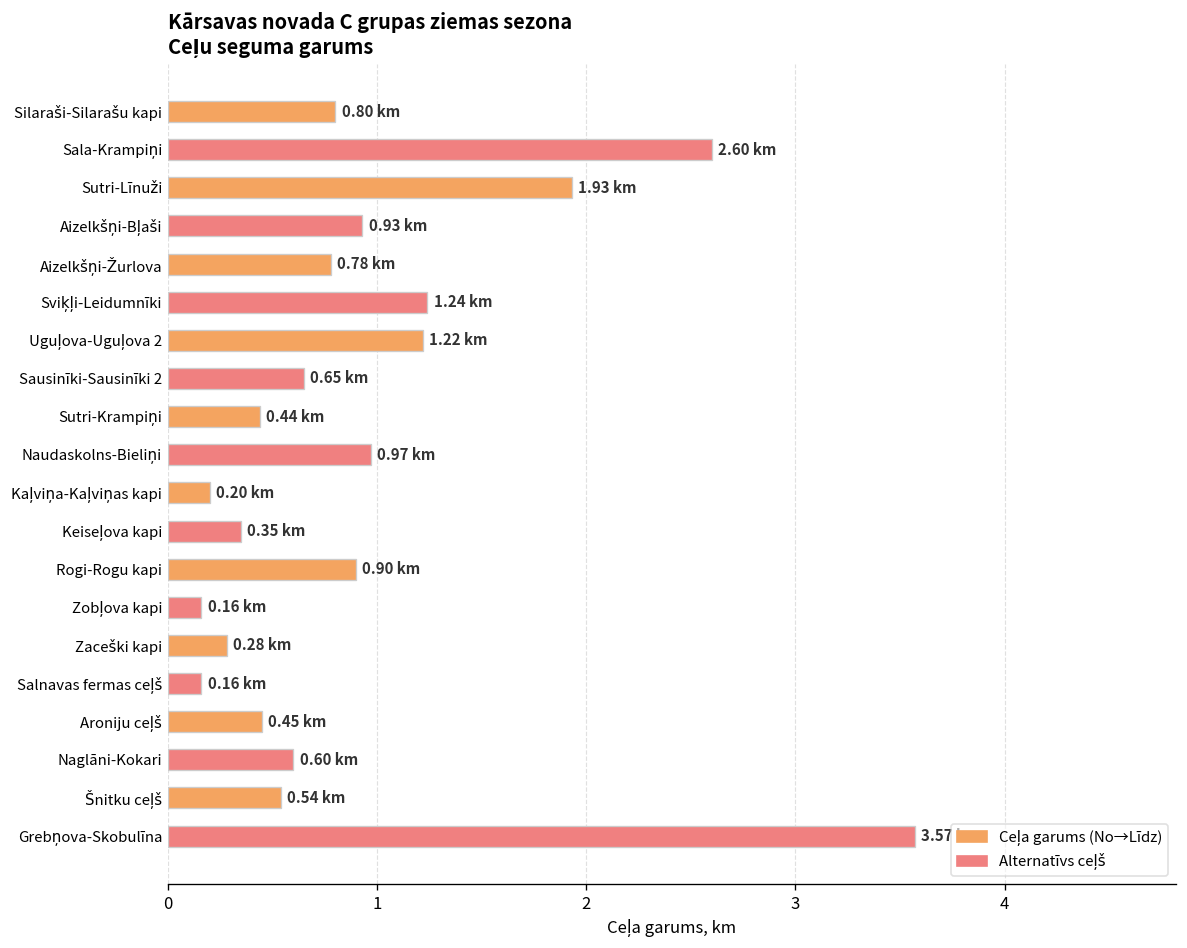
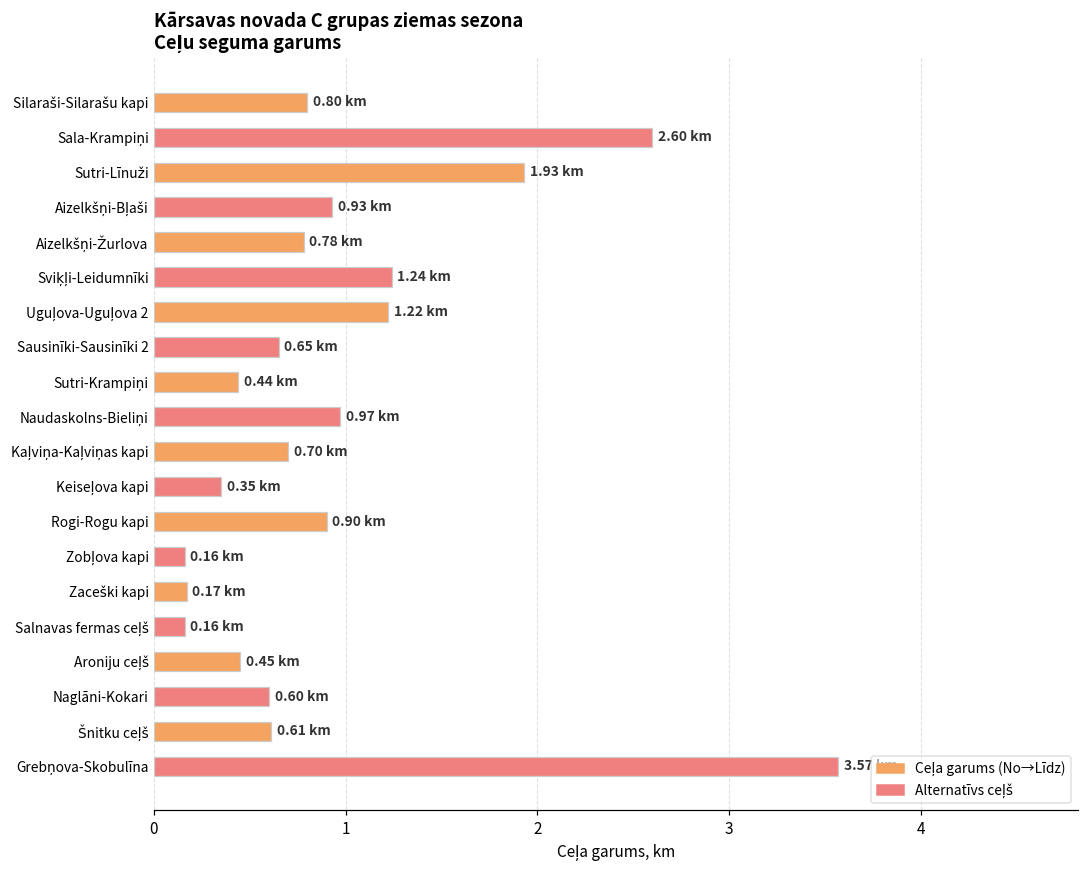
  {
    "Silaraši-Silarašu kapi": 0.80,
    "Sala-Krampiņi": 2.60,
    "Sutri-Līnuži": 1.93,
    "Aizelkšņi-Bļaši": 0.93,
    "Aizelkšņi-Žurlova": 0.78,
    "Sviķļi-Leidumnīki": 1.24,
    "Uguļova-Uguļova 2": 1.22,
    "Sausinīki-Sausinīki 2": 0.65,
    "Sutri-Krampiņi": 0.44,
    "Naudaskolns-Bieliņi": 0.97,
-   "Kaļviņa-Kaļviņas kapi": 0.20,
+   "Kaļviņa-Kaļviņas kapi": 0.70,
    "Keiseļova kapi": 0.35,
    "Rogi-Rogu kapi": 0.90,
    "Zobļova kapi": 0.16,
-   "Zaceški kapi": 0.28,
+   "Zaceški kapi": 0.17,
    "Salnavas fermas ceļš": 0.16,
    "Aroniju ceļš": 0.45,
    "Naglāni-Kokari": 0.60,
-   "Šnitku ceļš": 0.54
+   "Šnitku ceļš": 0.61
  }
